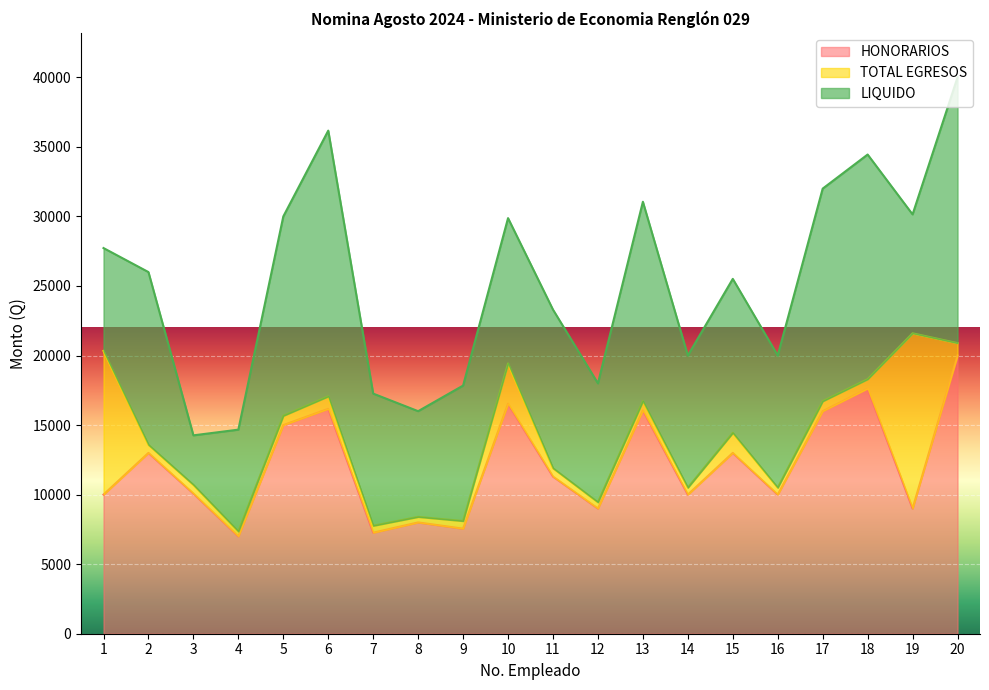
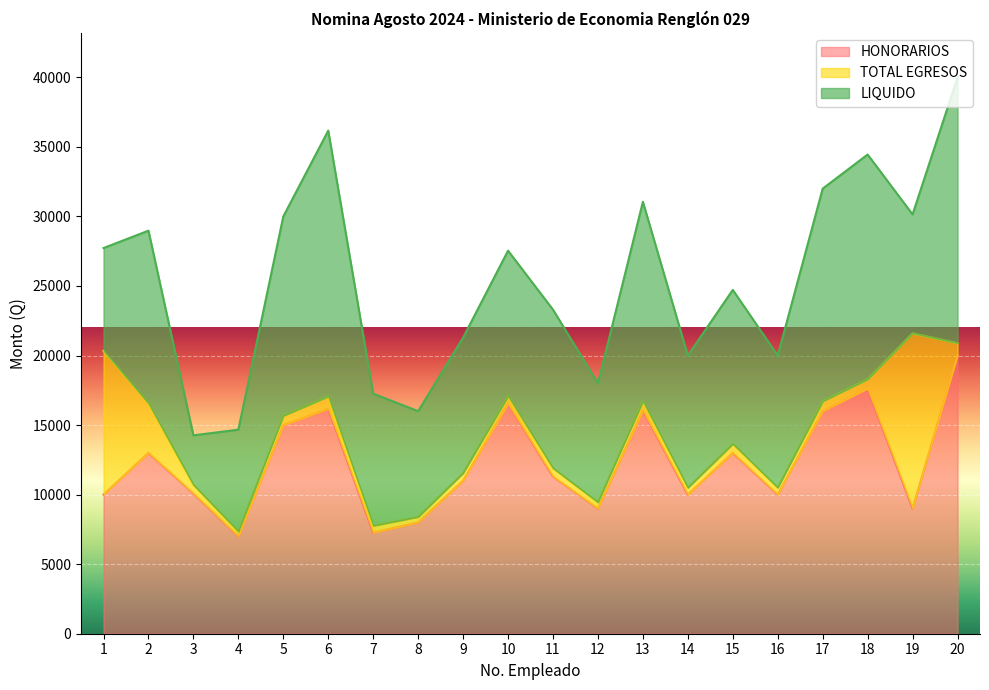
  {
    "HONORARIOS": {
      "1": 10000,
      "2": 13000,
      "3": 10100,
      "4": 7000,
      "5": 15000,
      "6": 16200,
      "7": 7300,
      "8": 8000,
-     "9": 7600,
+     "9": 11000,
      "10": 16500,
      "11": 11300,
      "12": 9000,
      "13": 16100,
      "14": 10000,
      "15": 13000,
      "16": 10000,
      "17": 16000,
      "18": 17600,
      "19": 9000,
      "20": 20000
    },
    "TOTAL EGRESOS": {
      "1": 10300,
-     "2": 600,
+     "2": 3600,
      "3": 600,
      "4": 400,
      "5": 700,
      "6": 900,
      "7": 500,
      "8": 400,
      "9": 600,
-     "10": 2900,
+     "10": 600,
      "11": 600,
      "12": 500,
      "13": 700,
      "14": 500,
-     "15": 1400,
+     "15": 700,
      "16": 500,
      "17": 700,
      "18": 700,
      "19": 12600,
      "20": 900
    },
    "LIQUIDO": {
      "1": 7400,
      "2": 12400,
      "3": 3600,
      "4": 7300,
      "5": 14300,
      "6": 19100,
      "7": 9500,
      "8": 7600,
      "9": 9700,
      "10": 10500,
      "11": 11400,
      "12": 8600,
      "13": 14300,
      "14": 9500,
      "15": 11100,
      "16": 9500,
      "17": 15300,
      "18": 16200,
      "19": 8600
    }
  }
